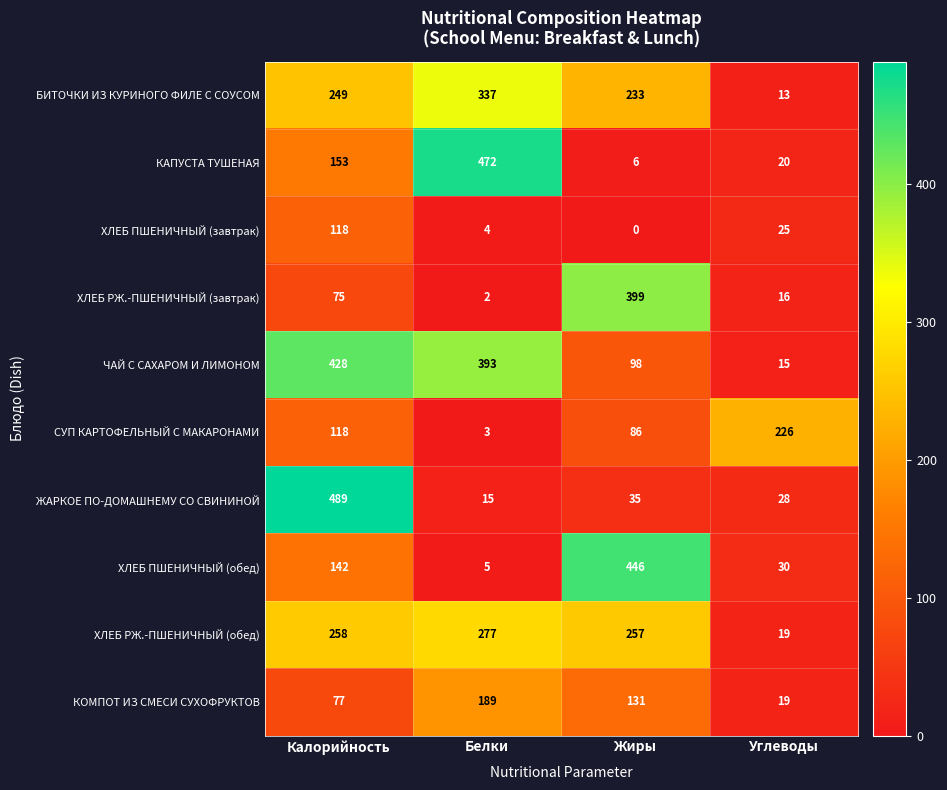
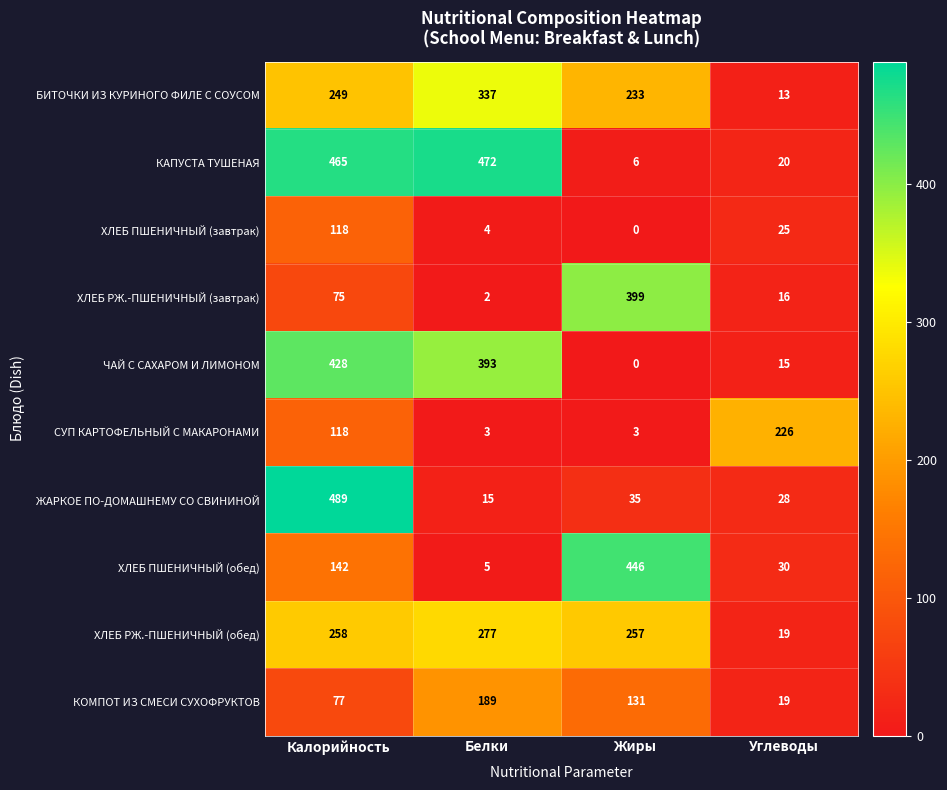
  {
    "БИТОЧКИ ИЗ КУРИНОГО ФИЛЕ С СОУСОМ": {
      "Калорийность": 249,
      "Белки": 337,
      "Жиры": 233,
      "Углеводы": 13
    },
    "КАПУСТА ТУШЕНАЯ": {
-     "Калорийность": 153,
+     "Калорийность": 465,
      "Белки": 472,
      "Жиры": 6,
      "Углеводы": 20
    },
    "ХЛЕБ ПШЕНИЧНЫЙ (завтрак)": {
      "Калорийность": 118,
      "Белки": 4,
      "Жиры": 0,
      "Углеводы": 25
    },
    "ХЛЕБ РЖ.-ПШЕНИЧНЫЙ (завтрак)": {
      "Калорийность": 75,
      "Белки": 2,
      "Жиры": 399,
      "Углеводы": 16
    },
    "ЧАЙ С САХАРОМ И ЛИМОНОМ": {
      "Калорийность": 428,
      "Белки": 393,
-     "Жиры": 98,
+     "Жиры": 0,
      "Углеводы": 15
    },
    "СУП КАРТОФЕЛЬНЫЙ С МАКАРОНАМИ": {
      "Калорийность": 118,
      "Белки": 3,
-     "Жиры": 86,
+     "Жиры": 3,
      "Углеводы": 226
    },
    "ЖАРКОЕ ПО-ДОМАШНЕМУ СО СВИНИНОЙ": {
      "Калорийность": 489,
      "Белки": 15,
      "Жиры": 35,
      "Углеводы": 28
    },
    "ХЛЕБ ПШЕНИЧНЫЙ (обед)": {
      "Калорийность": 142,
      "Белки": 5,
      "Жиры": 446,
      "Углеводы": 30
    },
    "ХЛЕБ РЖ.-ПШЕНИЧНЫЙ (обед)": {
      "Калорийность": 258,
      "Белки": 277,
      "Жиры": 257,
      "Углеводы": 19
    },
    "КОМПОТ ИЗ СМЕСИ СУХОФРУКТОВ": {
      "Калорийность": 77,
      "Белки": 189,
      "Жиры": 131,
      "Углеводы": 19
    }
  }
